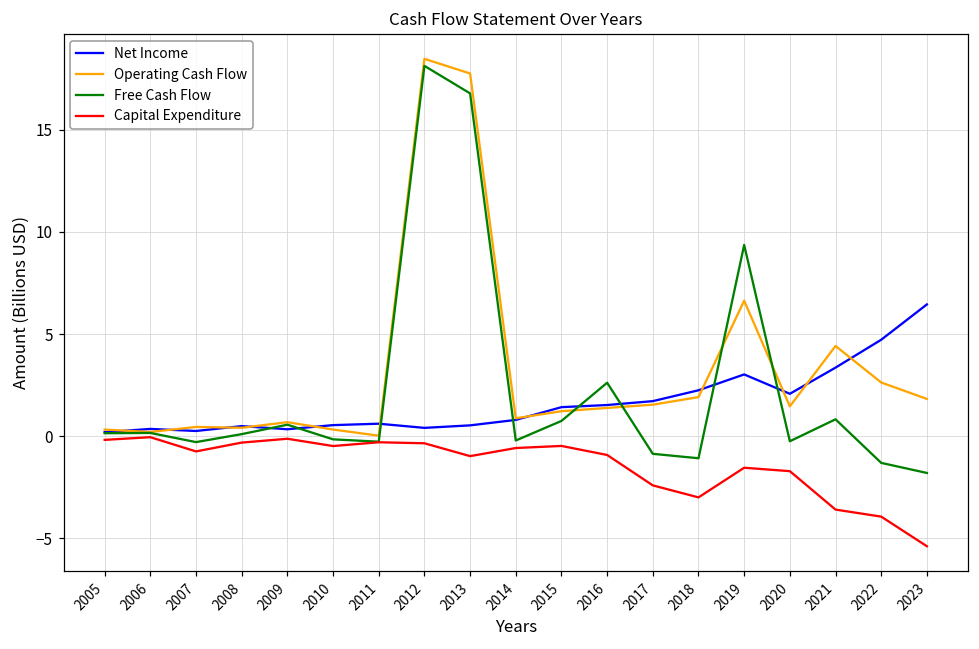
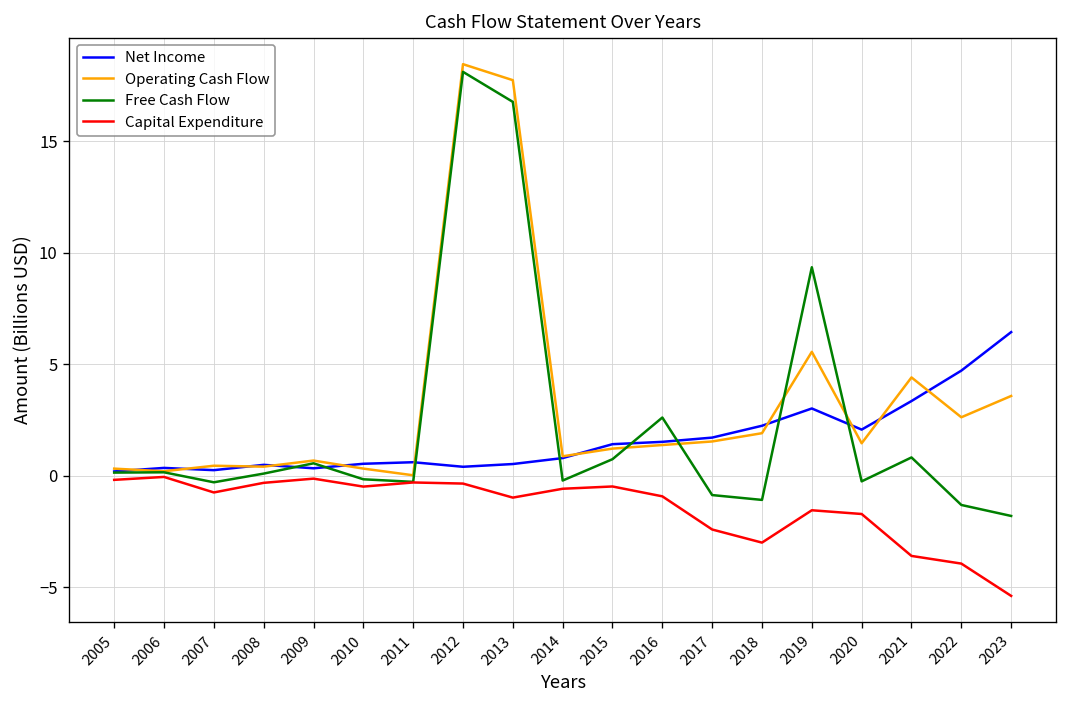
  {
    "Net Income": {
      "2006": 0.4,
      "2007": 0.3,
      "2009": 0.3,
      "2010": 0.5,
      "2011": 0.6,
      "2012": 0.4,
      "2013": 0.5,
      "2015": 1.4,
      "2016": 1.5,
      "2017": 1.7,
      "2018": 2.2,
      "2019": 3.0,
      "2020": 2.1,
      "2021": 3.4,
      "2022": 4.7,
      "2023": 6.4
    },
    "Operating Cash Flow": {
      "2007": 0.5,
      "2010": 0.3,
      "2011": 0.0,
      "2012": 18.5,
      "2013": 17.7,
      "2015": 1.2,
      "2016": 1.4,
      "2017": 1.5,
      "2018": 1.9,
-     "2019": 6.6,
+     "2019": 5.6,
      "2020": 1.5,
      "2021": 4.4,
      "2022": 2.6,
-     "2023": 1.8
+     "2023": 3.6
    },
    "Free Cash Flow": {
      "2007": -0.3,
      "2008": 0.1,
      "2010": -0.2,
      "2012": 18.1,
      "2013": 16.8,
      "2014": -0.2,
      "2015": 0.7,
      "2016": 2.6,
      "2017": -0.9,
      "2018": -1.1,
      "2019": 9.4,
      "2020": -0.2,
      "2021": 0.8,
      "2022": -1.3,
      "2023": -1.8
    },
    "Capital Expenditure": {
      "2005": -0.2,
      "2006": 0.0,
      "2007": -0.7,
      "2008": -0.3,
      "2009": -0.1,
      "2010": -0.5,
      "2012": -0.3,
      "2013": -1.0,
      "2014": -0.6,
      "2015": -0.5,
      "2016": -0.9,
      "2017": -2.4,
      "2018": -3.0,
      "2019": -1.5,
      "2020": -1.7,
      "2021": -3.6,
      "2022": -3.9,
      "2023": -5.4
    }
  }
